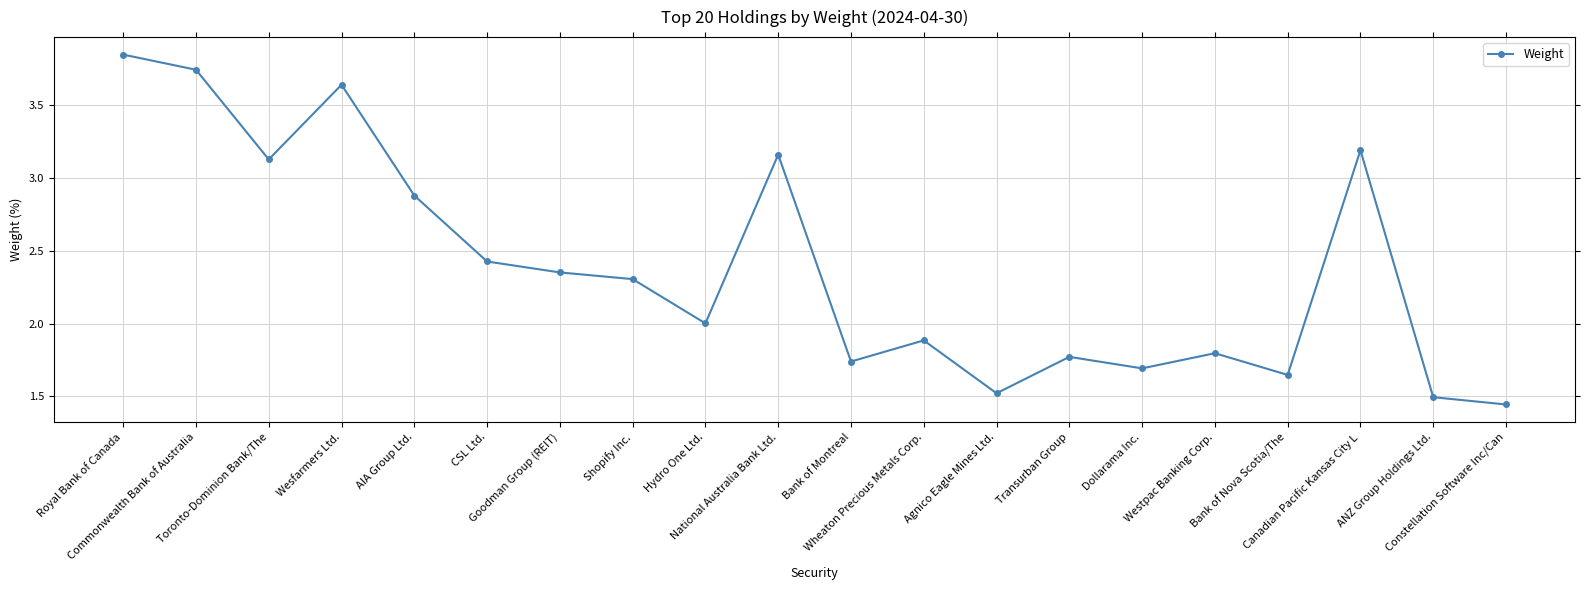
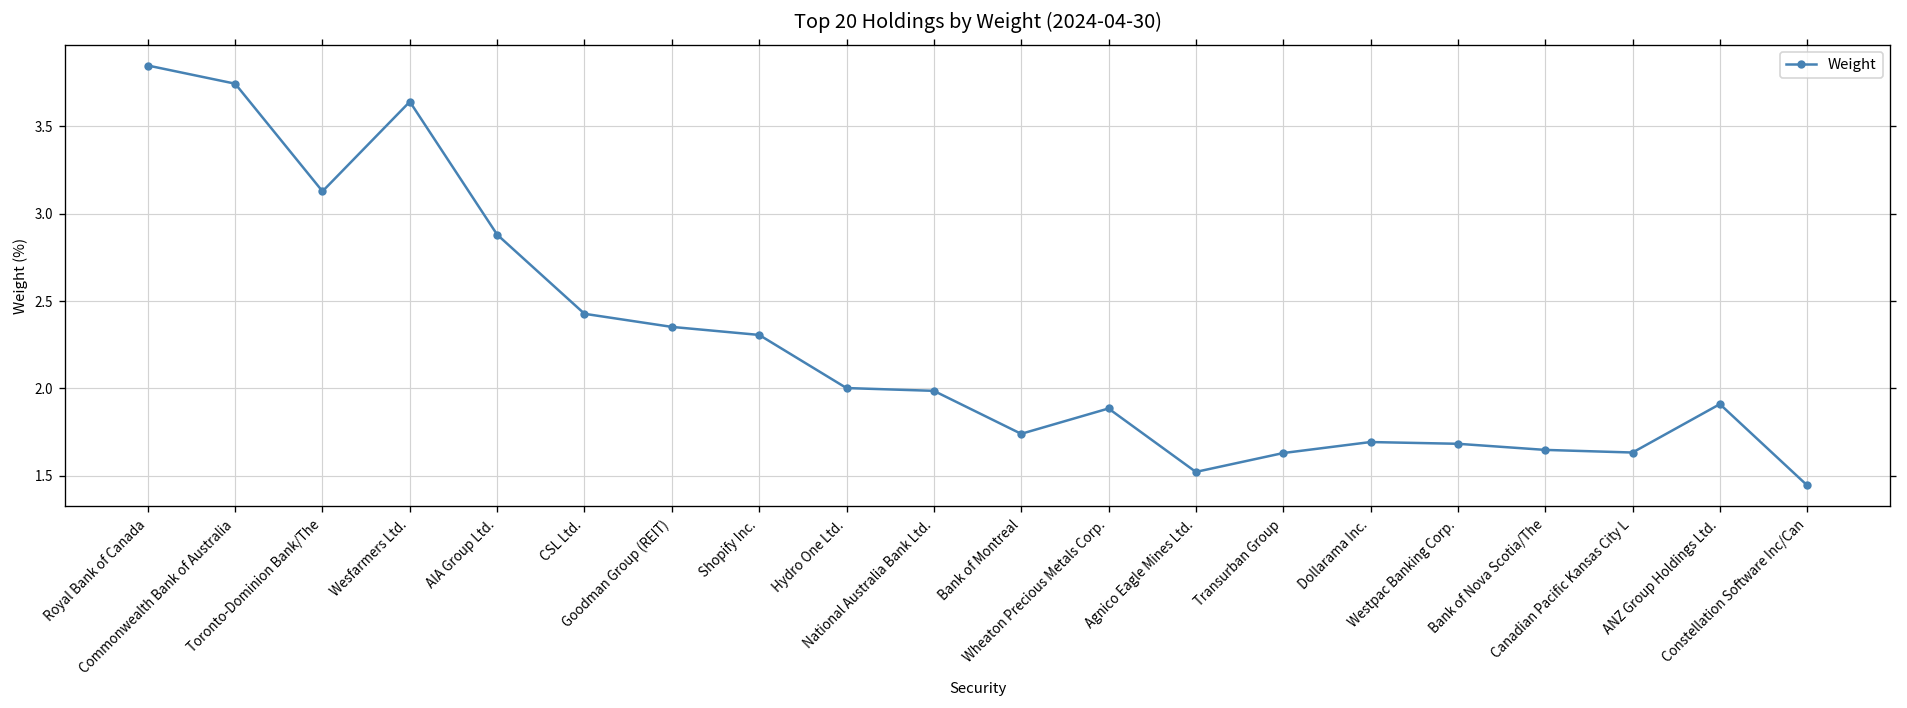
  {
    "Royal Bank of Canada": 3.85,
    "Commonwealth Bank of Australia": 3.74,
    "Toronto-Dominion Bank/The": 3.13,
    "Wesfarmers Ltd.": 3.64,
    "AIA Group Ltd.": 2.88,
    "CSL Ltd.": 2.43,
    "Goodman Group (REIT)": 2.35,
    "Shopify Inc.": 2.31,
    "Hydro One Ltd.": 2.00,
-   "National Australia Bank Ltd.": 3.16,
+   "National Australia Bank Ltd.": 1.99,
    "Bank of Montreal": 1.74,
    "Wheaton Precious Metals Corp.": 1.89,
    "Agnico Eagle Mines Ltd.": 1.52,
-   "Transurban Group": 1.77,
+   "Transurban Group": 1.63,
    "Dollarama Inc.": 1.69,
-   "Westpac Banking Corp.": 1.80,
+   "Westpac Banking Corp.": 1.68,
    "Bank of Nova Scotia/The": 1.65,
-   "Canadian Pacific Kansas City L": 3.19,
-   "ANZ Group Holdings Ltd.": 1.50,
+   "Canadian Pacific Kansas City L": 1.63,
+   "ANZ Group Holdings Ltd.": 1.91,
    "Constellation Software Inc/Can": 1.45
  }
